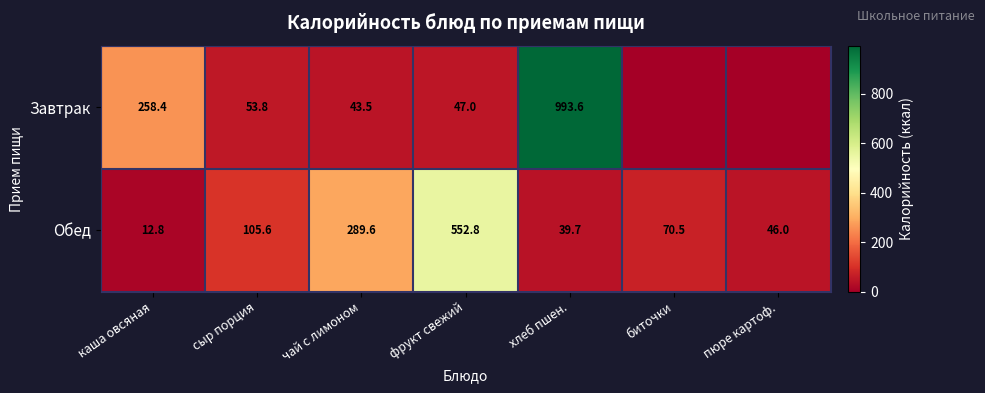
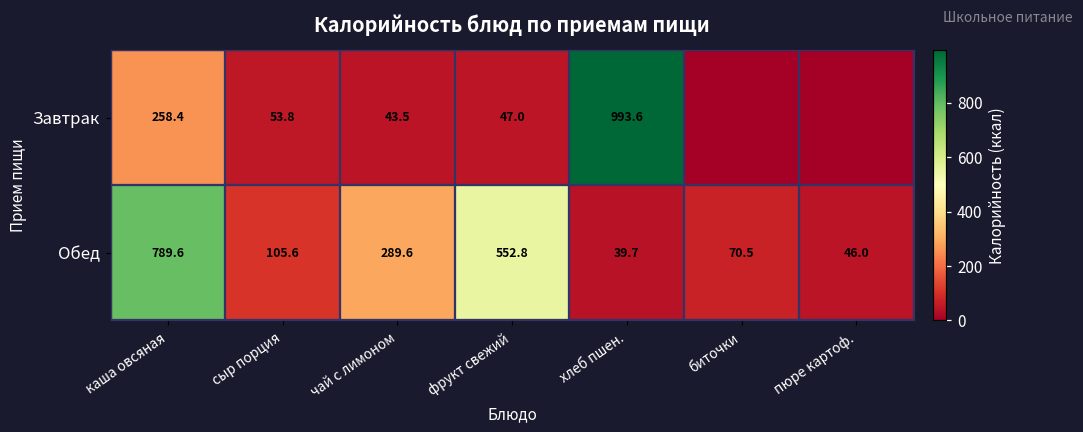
  {
    "Завтрак": {
      "каша овсяная": 258.4,
      "сыр порция": 53.8,
      "чай с лимоном": 43.5,
      "фрукт свежий": 47.0,
      "хлеб пшен.": 993.6
    },
    "Обед": {
-     "каша овсяная": 12.8,
+     "каша овсяная": 789.6,
      "сыр порция": 105.6,
      "чай с лимоном": 289.6,
      "фрукт свежий": 552.8,
      "хлеб пшен.": 39.7,
      "биточки": 70.5,
      "пюре картоф.": 46.0
    }
  }
